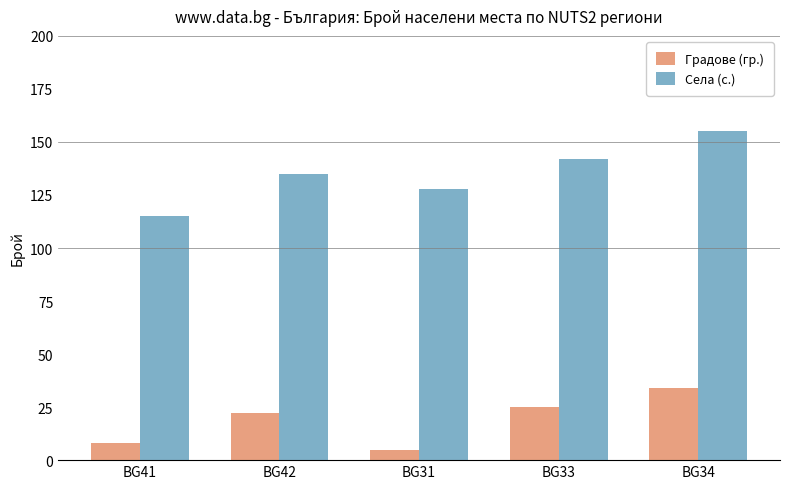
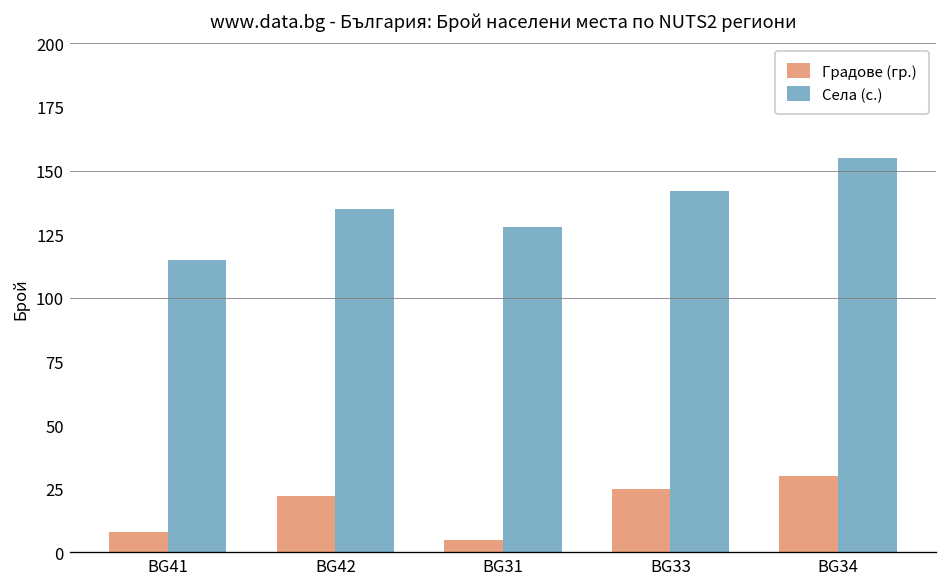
  {
    "Градове (гр.)": {
      "BG41": 8,
      "BG42": 22,
      "BG31": 5,
      "BG33": 25,
-     "BG34": 34
+     "BG34": 30
    },
    "Села (с.)": {
      "BG41": 115,
      "BG42": 135,
      "BG31": 128,
      "BG33": 142,
      "BG34": 155
    }
  }
